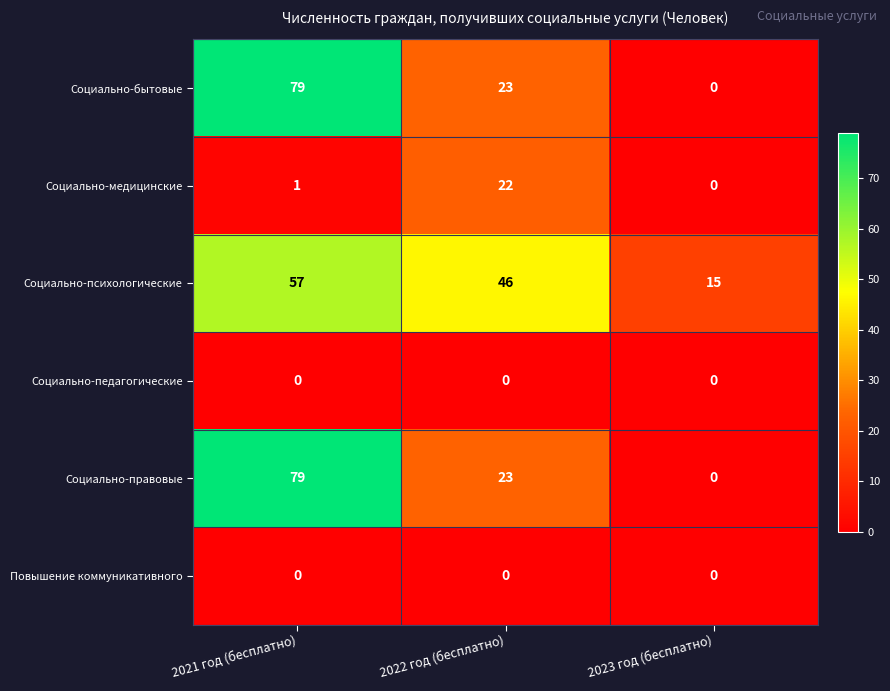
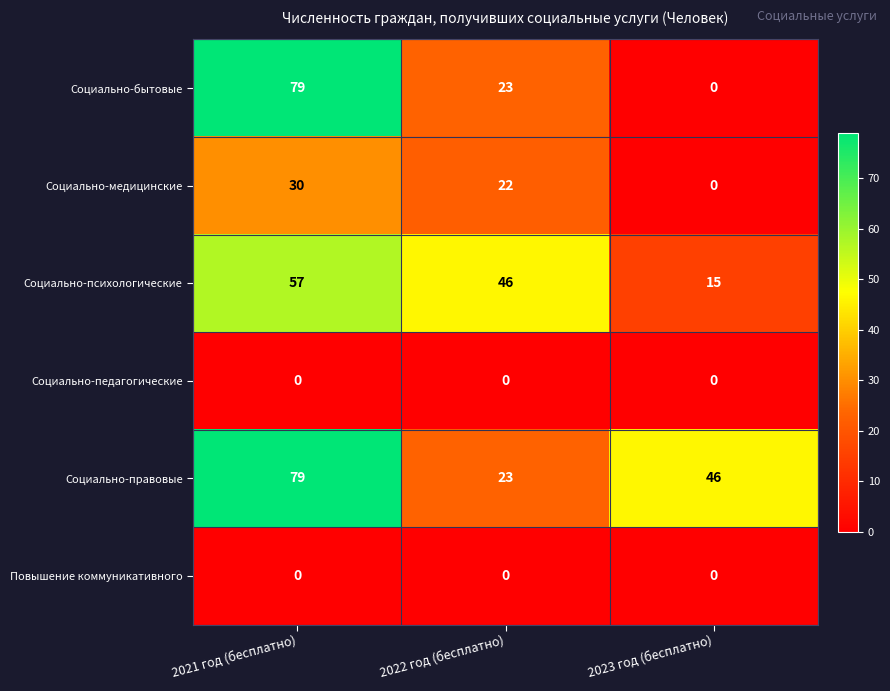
  {
    "Социально-бытовые": {
      "2021 год (бесплатно)": 79,
      "2022 год (бесплатно)": 23,
      "2023 год (бесплатно)": 0
    },
    "Социально-медицинские": {
-     "2021 год (бесплатно)": 1,
+     "2021 год (бесплатно)": 30,
      "2022 год (бесплатно)": 22,
      "2023 год (бесплатно)": 0
    },
    "Социально-психологические": {
      "2021 год (бесплатно)": 57,
      "2022 год (бесплатно)": 46,
      "2023 год (бесплатно)": 15
    },
    "Социально-педагогические": {
      "2021 год (бесплатно)": 0,
      "2022 год (бесплатно)": 0,
      "2023 год (бесплатно)": 0
    },
    "Социально-правовые": {
      "2021 год (бесплатно)": 79,
      "2022 год (бесплатно)": 23,
-     "2023 год (бесплатно)": 0
+     "2023 год (бесплатно)": 46
    },
    "Повышение коммуникативного": {
      "2021 год (бесплатно)": 0,
      "2022 год (бесплатно)": 0,
      "2023 год (бесплатно)": 0
    }
  }
